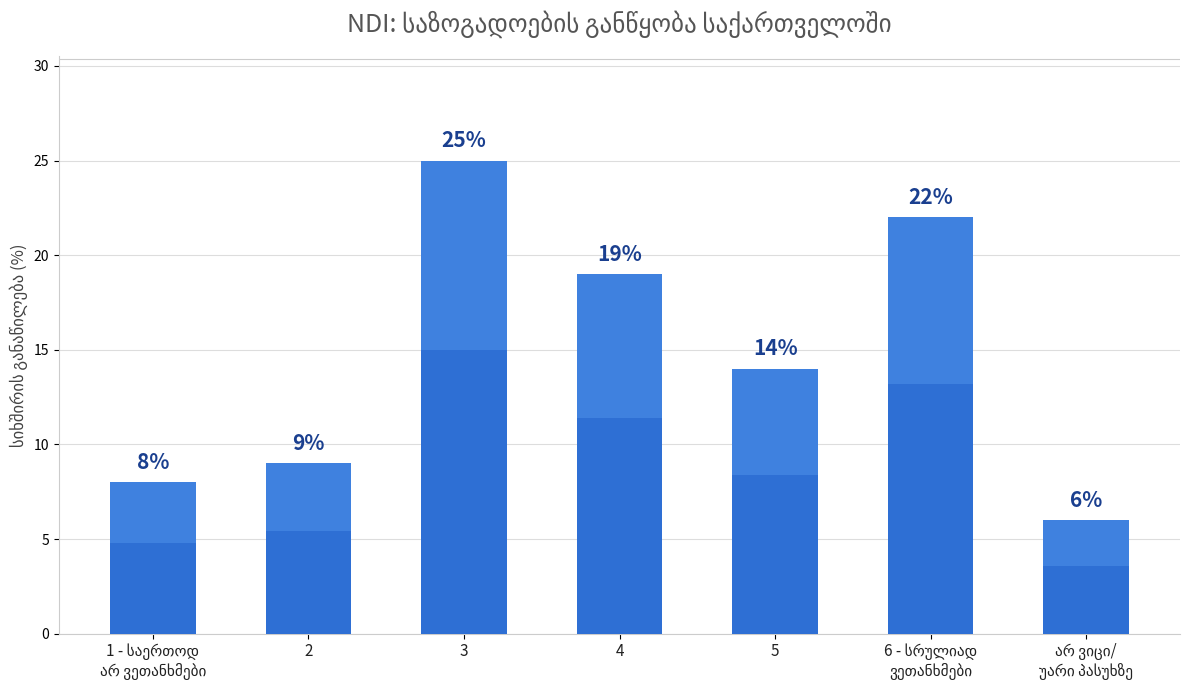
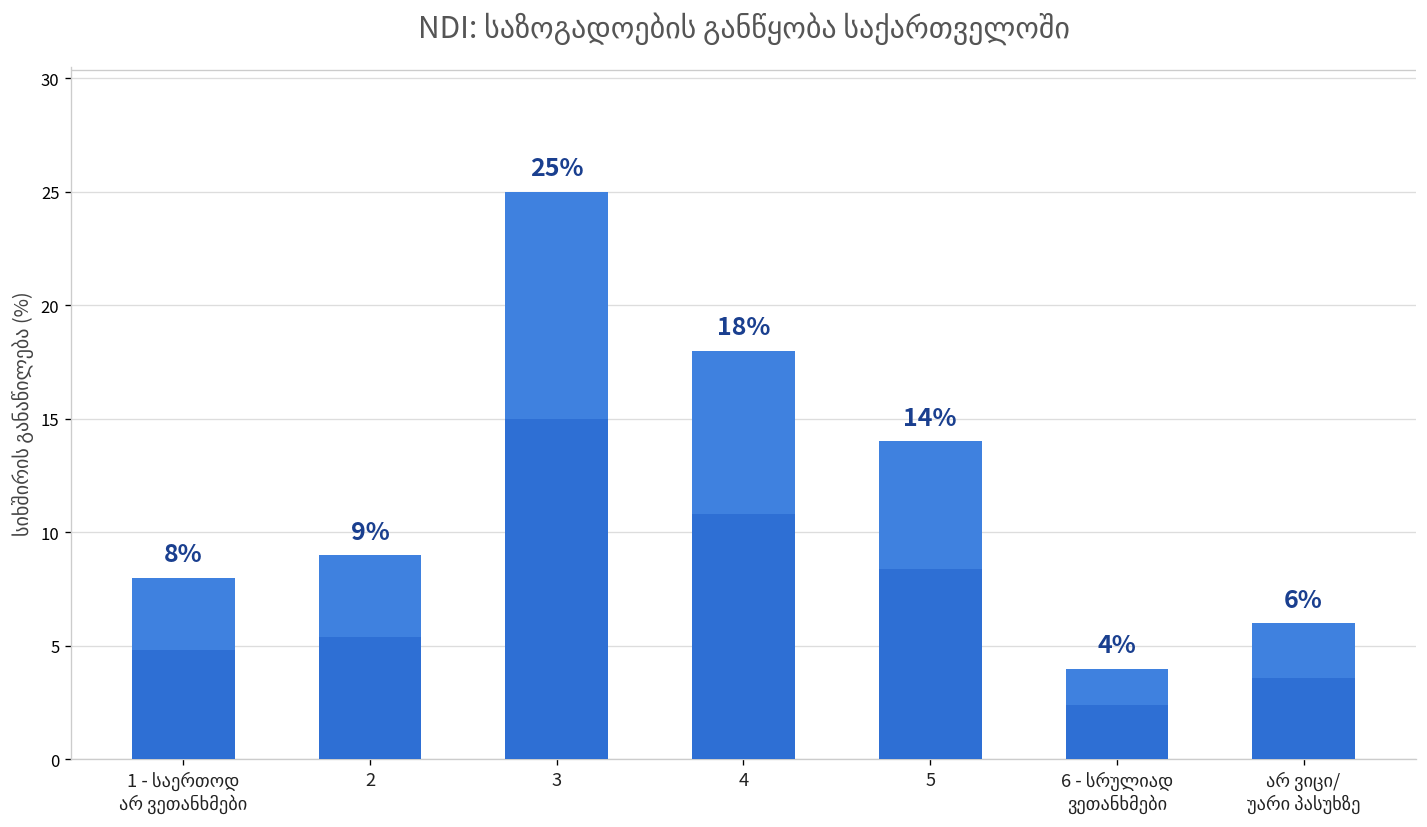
  {
    "1 - საერთოდ არ ვეთანხმები": "8%",
    "2": "9%",
    "3": "25%",
-   "4": "19%",
+   "4": "18%",
    "5": "14%",
-   "6 - სრულიად ვეთანხმები": "22%",
+   "6 - სრულიად ვეთანხმები": "4%",
    "არ ვიცი/ უარი პასუხზე": "6%"
  }
